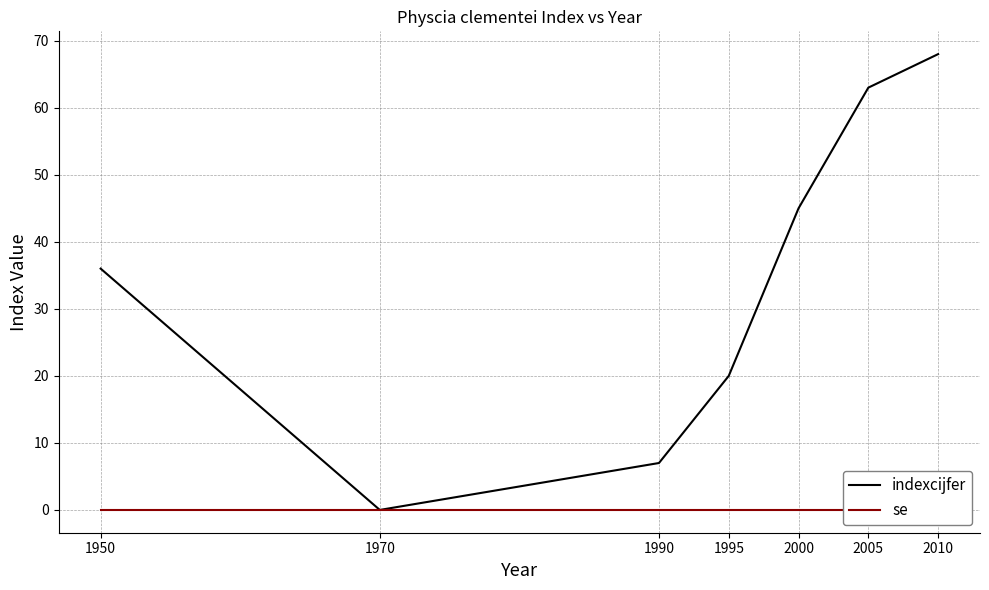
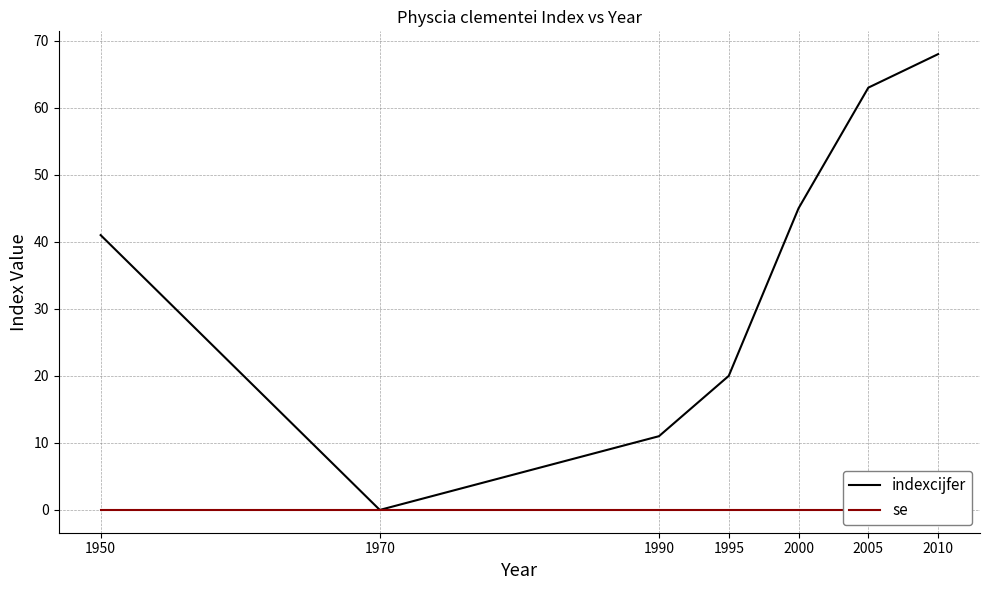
  {
    "indexcijfer": {
-     "1950": 36,
-     "1990": 7,
+     "1950": 41,
+     "1990": 11,
      "1995": 20,
      "2000": 45,
      "2005": 63,
      "2010": 68
    },
    "se": {
      "1950": 0,
      "1990": 0,
      "1995": 0,
      "2000": 0
    }
  }
